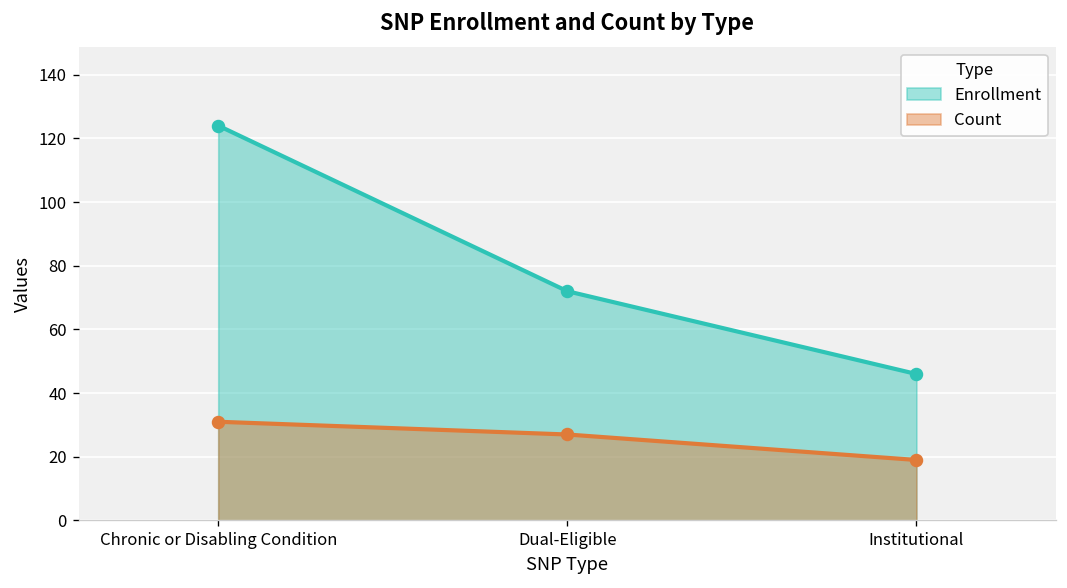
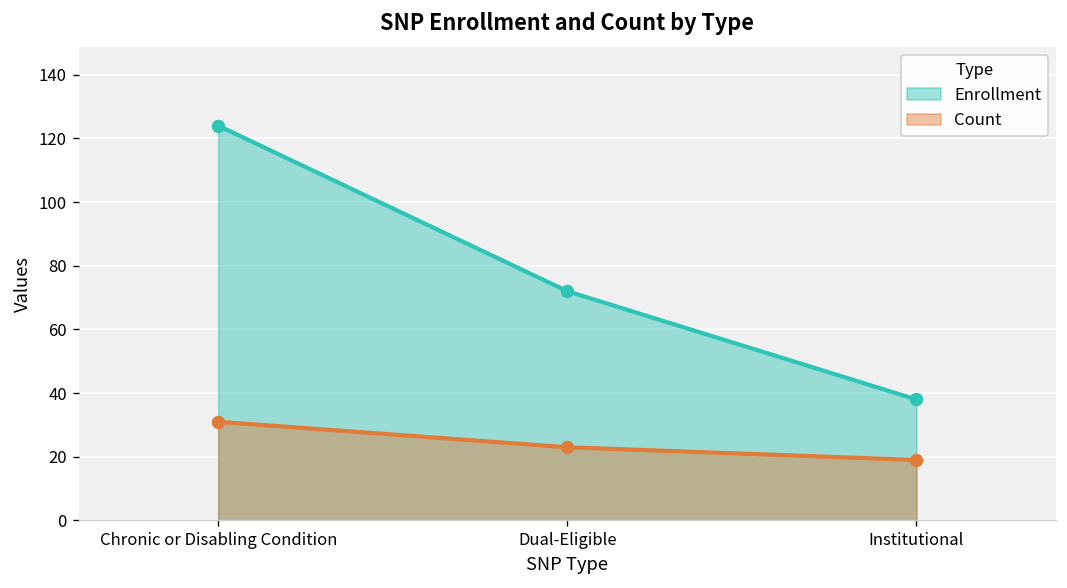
  {
    "Enrollment": {
      "Chronic or Disabling Condition": 124,
      "Dual-Eligible": 72,
-     "Institutional": 46
+     "Institutional": 38
    },
    "Count": {
      "Chronic or Disabling Condition": 31,
-     "Dual-Eligible": 27,
+     "Dual-Eligible": 23,
      "Institutional": 19
    }
  }
